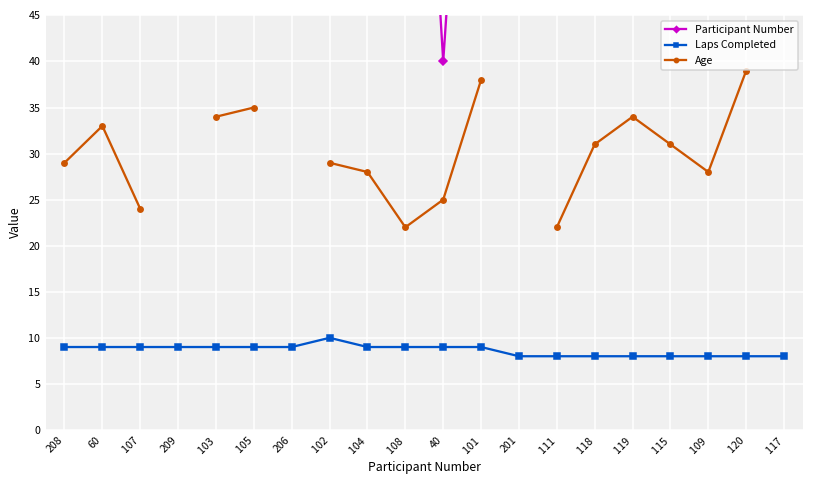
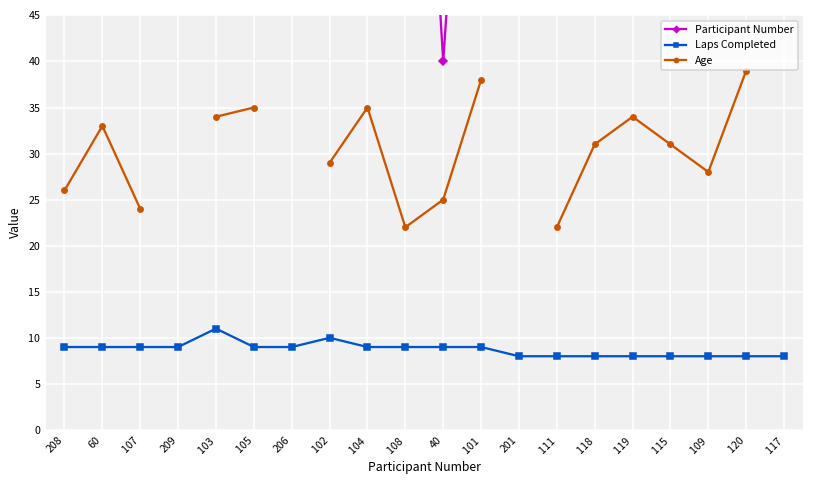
  {
    "Participant Number": {
      "40": 40
    },
    "Laps Completed": {
      "208": 9,
      "60": 9,
      "107": 9,
      "209": 9,
-     "103": 9,
+     "103": 11,
      "105": 9,
      "206": 9,
      "102": 10,
      "104": 9,
      "108": 9,
      "40": 9,
      "101": 9,
      "201": 8,
      "111": 8,
      "118": 8,
      "119": 8,
      "115": 8,
      "109": 8,
      "120": 8,
      "117": 8
    },
    "Age": {
-     "208": 29,
+     "208": 26,
      "60": 33,
      "107": 24,
      "103": 34,
      "105": 35,
      "102": 29,
-     "104": 28,
+     "104": 35,
      "108": 22,
      "40": 25,
      "101": 38,
      "111": 22,
      "118": 31,
      "119": 34,
      "115": 31,
      "109": 28
    }
  }
